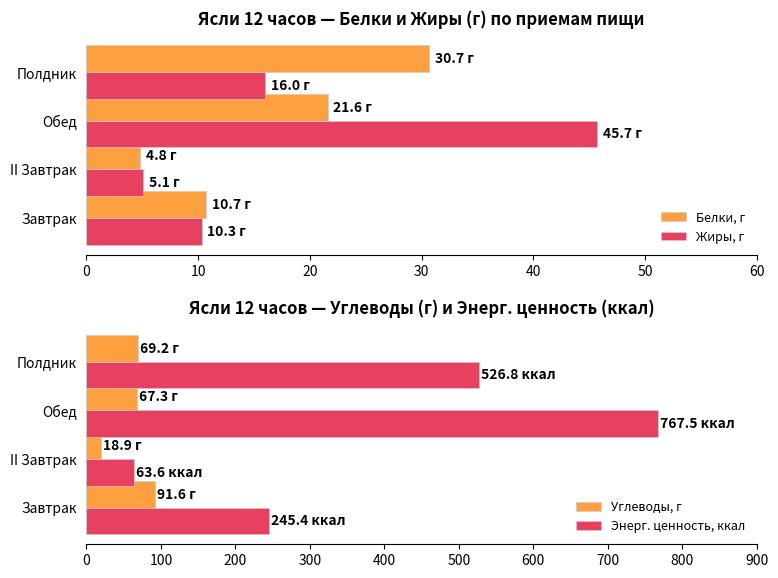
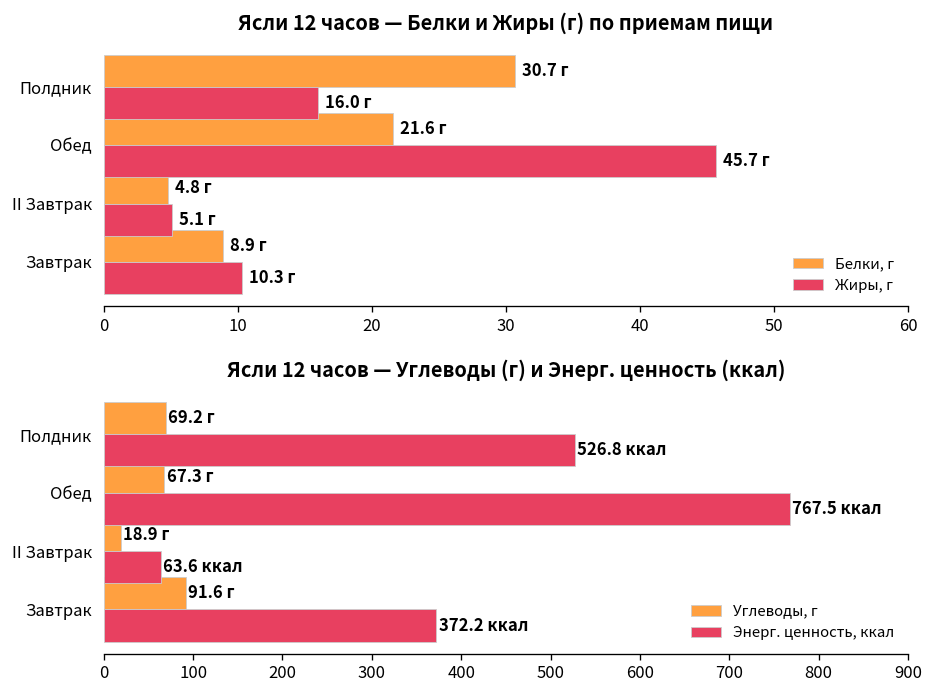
  {
    "Ясли 12 часов — Белки и Жиры (г) по приемам пищи": {
      "Белки, г": {
        "Полдник": 30.7,
        "Обед": 21.6,
        "II Завтрак": 4.8,
-       "Завтрак": 10.7
+       "Завтрак": 8.9
      },
      "Жиры, г": {
        "Полдник": 16.0,
        "Обед": 45.7,
        "II Завтрак": 5.1,
        "Завтрак": 10.3
      }
    },
    "Ясли 12 часов — Углеводы (г) и Энерг. ценность (ккал)": {
      "Углеводы, г": {
        "Полдник": 69.2,
        "Обед": 67.3,
        "II Завтрак": 18.9,
        "Завтрак": 91.6
      },
      "Энерг. ценность, ккал": {
        "Полдник": 526.8,
        "Обед": 767.5,
        "II Завтрак": 63.6,
-       "Завтрак": 245.4
+       "Завтрак": 372.2
      }
    }
  }
